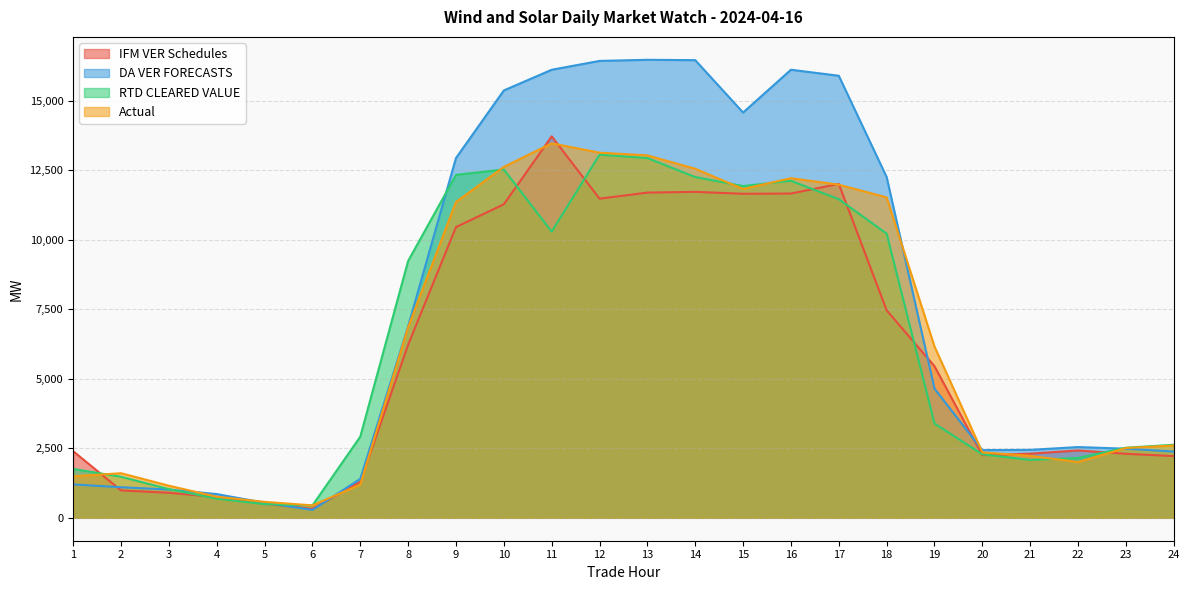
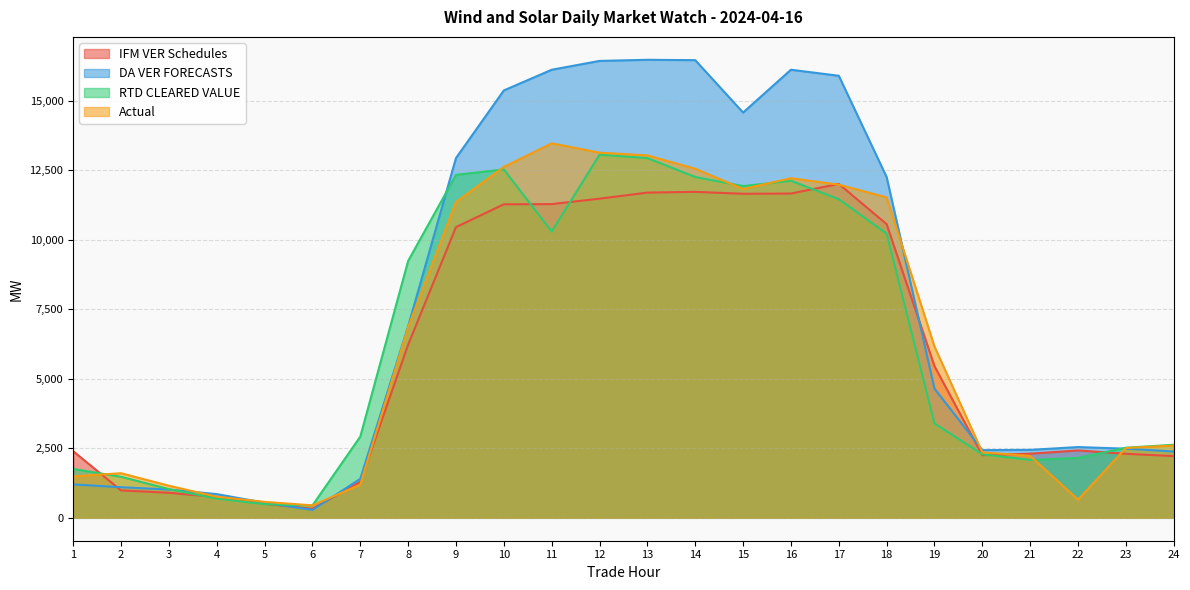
  {
    "IFM VER Schedules": {
      "1": "2,400",
      "2": "1,000",
      "3": "900",
      "7": "1,300",
      "8": "6,200",
      "9": "10,500",
      "10": "11,300",
-     "11": "13,700",
+     "11": "11,300",
      "12": "11,500",
      "13": "11,700",
      "14": "11,700",
      "15": "11,700",
      "16": "11,700",
-     "18": "7,500",
+     "18": "10,600",
      "19": "5,500",
      "22": "2,400",
      "23": "2,300",
      "24": "2,200"
    },
    "DA VER FORECASTS": {
      "1": "1,200",
      "2": "1,100",
      "4": "900",
      "7": "1,400",
      "9": "12,900",
      "10": "15,400",
      "11": "16,100",
      "12": "16,400",
      "13": "16,500",
      "14": "16,500",
      "15": "14,600",
      "16": "16,100",
      "17": "15,900",
      "18": "12,300",
      "19": "4,600",
      "21": "2,400",
      "22": "2,500",
      "24": "2,400"
    },
    "RTD CLEARED VALUE": {
      "1": "1,800",
      "2": "1,500",
      "7": "2,900",
      "8": "9,200",
      "9": "12,300",
      "10": "12,500",
      "11": "10,300",
      "13": "12,900",
      "14": "12,300",
      "15": "11,900",
      "17": "11,500",
      "18": "10,200",
      "19": "3,400",
      "21": "2,100",
      "22": "2,200"
    },
    "Actual": {
      "1": "1,500",
      "2": "1,600",
      "3": "1,200",
      "7": "1,200",
      "9": "11,400",
      "10": "12,600",
      "11": "13,500",
      "13": "13,000",
      "14": "12,600",
      "15": "11,800",
      "18": "11,500",
      "19": "6,200",
-     "22": "2,000"
+     "22": "700"
    }
  }
